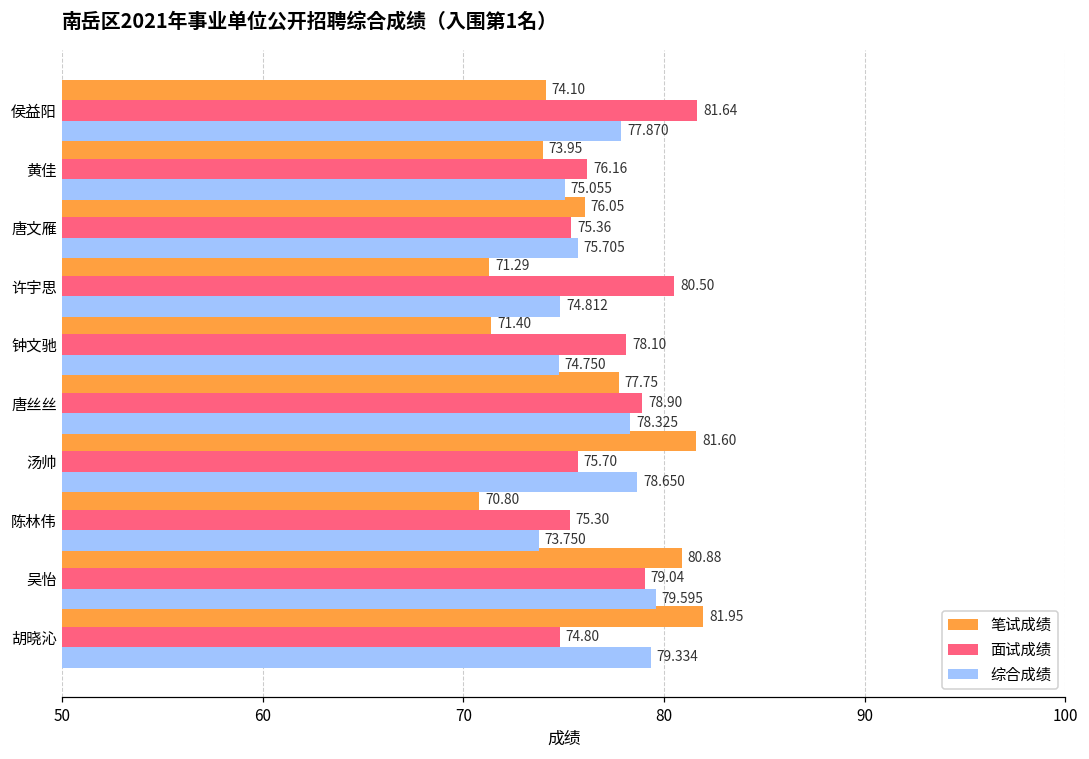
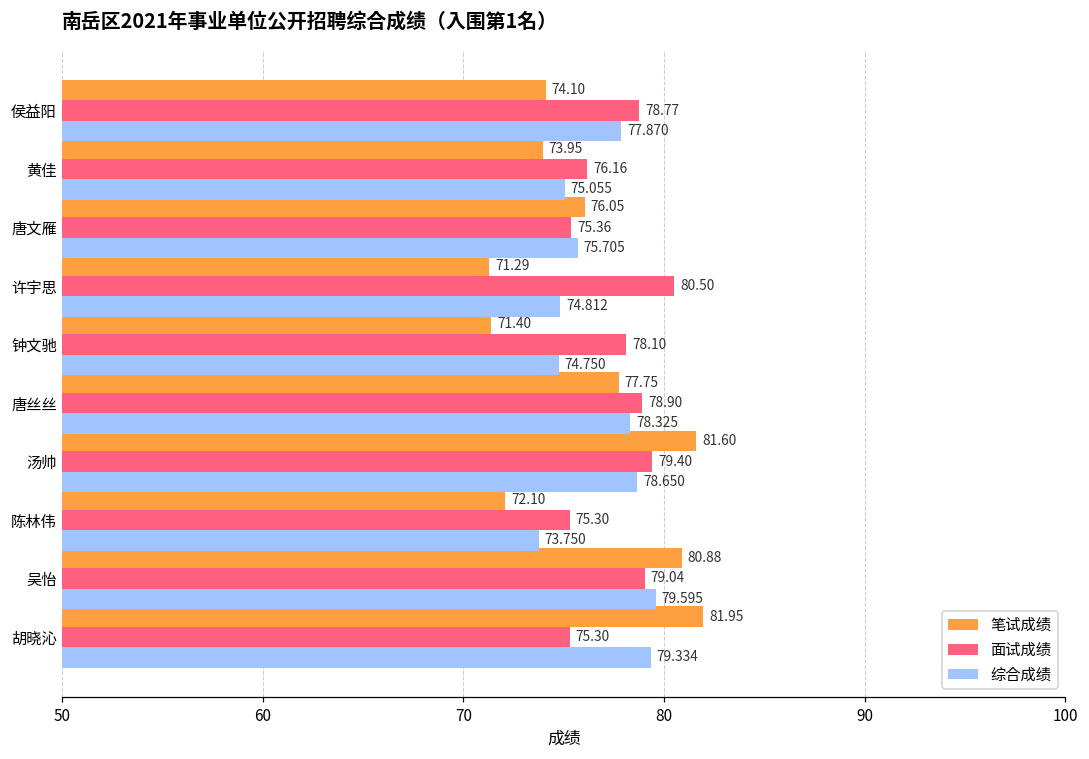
  {
    "笔试成绩": {
      "侯益阳": 74.10,
      "黄佳": 73.95,
      "唐文雁": 76.05,
      "许宇思": 71.29,
      "钟文驰": 71.40,
      "唐丝丝": 77.75,
      "汤帅": 81.60,
-     "陈林伟": 70.80,
+     "陈林伟": 72.10,
      "吴怡": 80.88,
      "胡晓沁": 81.95
    },
    "面试成绩": {
-     "侯益阳": 81.64,
+     "侯益阳": 78.77,
      "黄佳": 76.16,
      "唐文雁": 75.36,
      "许宇思": 80.50,
      "钟文驰": 78.10,
      "唐丝丝": 78.90,
-     "汤帅": 75.70,
+     "汤帅": 79.40,
      "陈林伟": 75.30,
      "吴怡": 79.04,
-     "胡晓沁": 74.80
+     "胡晓沁": 75.30
    },
    "综合成绩": {
      "侯益阳": 77.870,
      "黄佳": 75.055,
      "唐文雁": 75.705,
      "许宇思": 74.812,
      "钟文驰": 74.750,
      "唐丝丝": 78.325,
      "汤帅": 78.650,
      "陈林伟": 73.750,
      "吴怡": 79.595,
      "胡晓沁": 79.334
    }
  }
